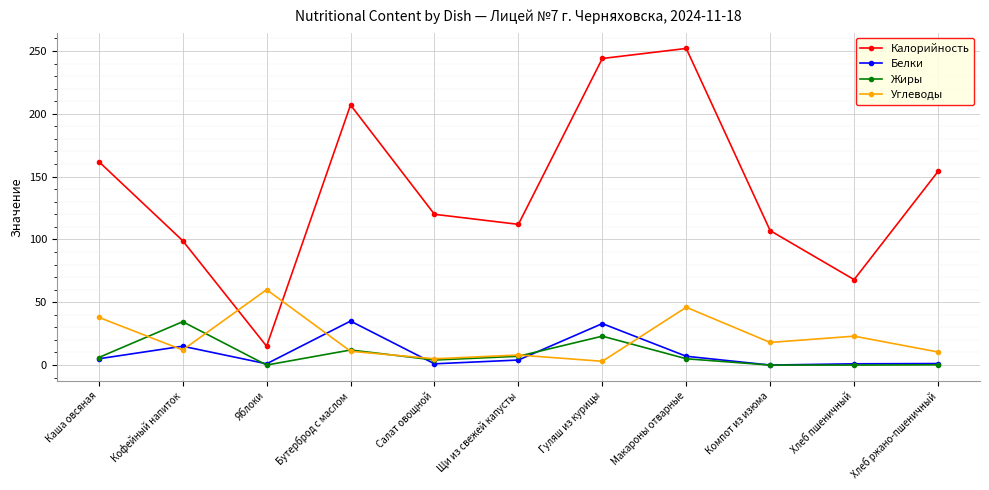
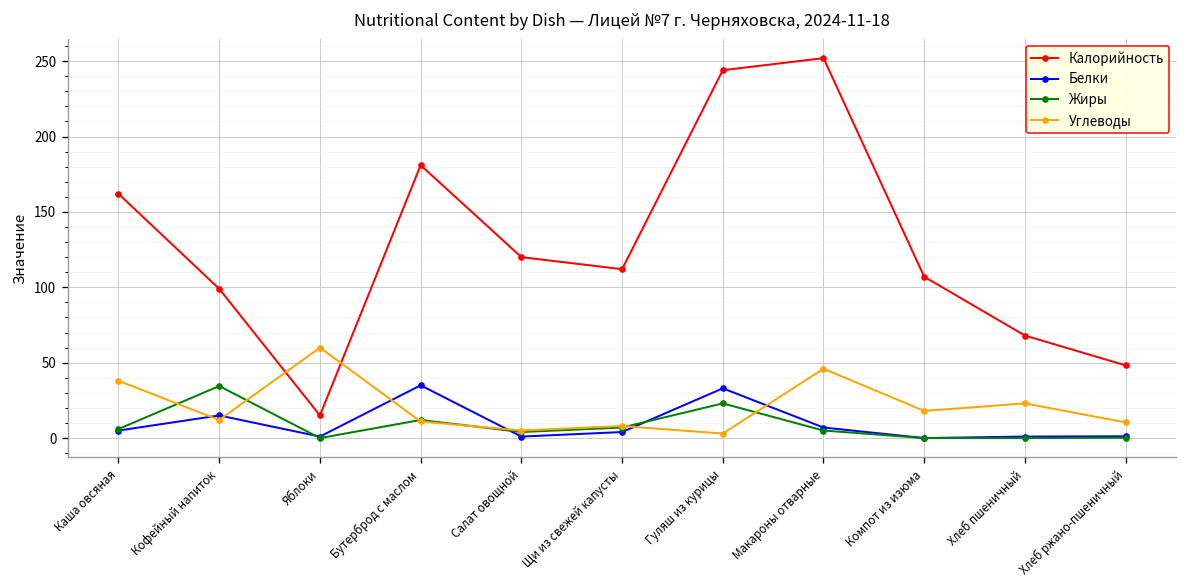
  {
    "Калорийность": {
      "Каша овсяная": 162,
      "Кофейный напиток": 99,
      "Яблоки": 15,
-     "Бутерброд с маслом": 207,
+     "Бутерброд с маслом": 181,
      "Салат овощной": 120,
      "Щи из свежей капусты": 112,
      "Гуляш из курицы": 244,
      "Макароны отварные": 252,
      "Компот из изюма": 107,
      "Хлеб пшеничный": 68,
-     "Хлеб ржано-пшеничный": 154
+     "Хлеб ржано-пшеничный": 48
    },
    "Белки": {
      "Кофейный напиток": 15,
      "Бутерброд с маслом": 35,
      "Салат овощной": 1,
      "Щи из свежей капусты": 4,
      "Гуляш из курицы": 33
    },
    "Жиры": {
      "Кофейный напиток": 35,
      "Гуляш из курицы": 23
    },
    "Углеводы": {
      "Каша овсяная": 38,
      "Кофейный напиток": 12,
      "Яблоки": 60,
      "Гуляш из курицы": 3,
      "Макароны отварные": 46,
      "Компот из изюма": 18,
      "Хлеб пшеничный": 23,
      "Хлеб ржано-пшеничный": 10
    }
  }
